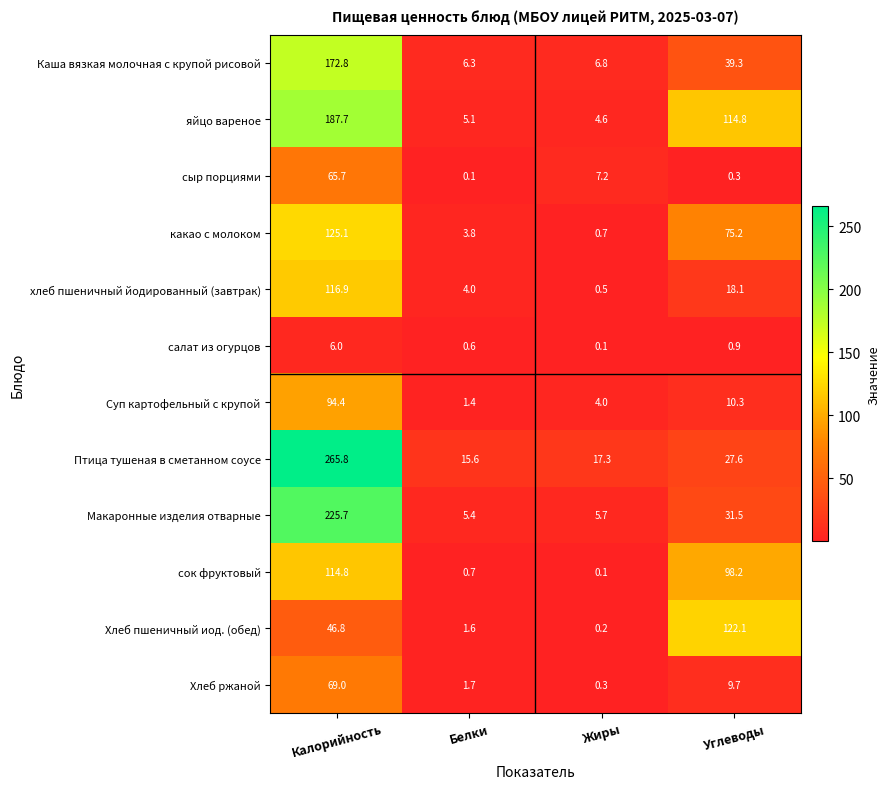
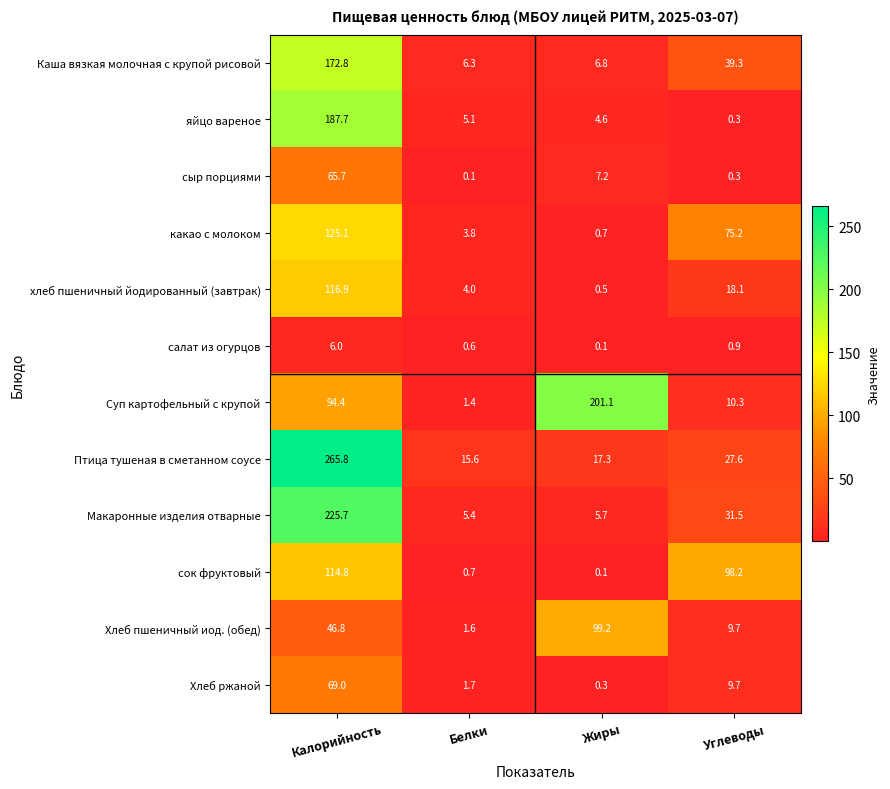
  {
    "Каша вязкая молочная с крупой рисовой": {
      "Калорийность": 172.8,
      "Белки": 6.3,
      "Жиры": 6.8,
      "Углеводы": 39.3
    },
    "яйцо вареное": {
      "Калорийность": 187.7,
      "Белки": 5.1,
      "Жиры": 4.6,
-     "Углеводы": 114.8
+     "Углеводы": 0.3
    },
    "сыр порциями": {
      "Калорийность": 65.7,
      "Белки": 0.1,
      "Жиры": 7.2,
      "Углеводы": 0.3
    },
    "какао с молоком": {
      "Калорийность": 125.1,
      "Белки": 3.8,
      "Жиры": 0.7,
      "Углеводы": 75.2
    },
    "хлеб пшеничный йодированный (завтрак)": {
      "Калорийность": 116.9,
      "Белки": 4.0,
      "Жиры": 0.5,
      "Углеводы": 18.1
    },
    "салат из огурцов": {
      "Калорийность": 6.0,
      "Белки": 0.6,
      "Жиры": 0.1,
      "Углеводы": 0.9
    },
    "Суп картофельный с крупой": {
      "Калорийность": 94.4,
      "Белки": 1.4,
-     "Жиры": 4.0,
+     "Жиры": 201.1,
      "Углеводы": 10.3
    },
    "Птица тушеная в сметанном соусе": {
      "Калорийность": 265.8,
      "Белки": 15.6,
      "Жиры": 17.3,
      "Углеводы": 27.6
    },
    "Макаронные изделия отварные": {
      "Калорийность": 225.7,
      "Белки": 5.4,
      "Жиры": 5.7,
      "Углеводы": 31.5
    },
    "сок фруктовый": {
      "Калорийность": 114.8,
      "Белки": 0.7,
      "Жиры": 0.1,
      "Углеводы": 98.2
    },
    "Хлеб пшеничный иод. (обед)": {
      "Калорийность": 46.8,
      "Белки": 1.6,
-     "Жиры": 0.2,
-     "Углеводы": 122.1
+     "Жиры": 99.2,
+     "Углеводы": 9.7
    },
    "Хлеб ржаной": {
      "Калорийность": 69.0,
      "Белки": 1.7,
      "Жиры": 0.3,
      "Углеводы": 9.7
    }
  }
